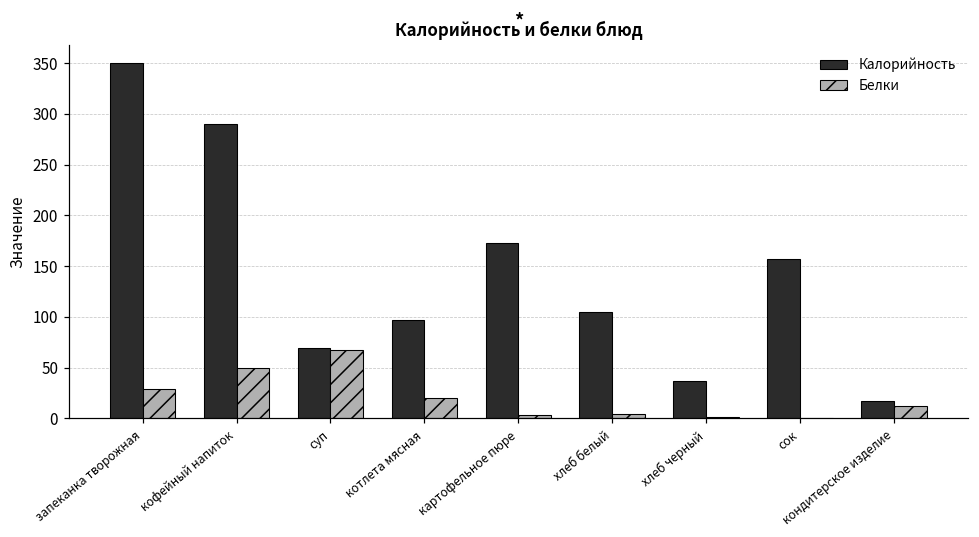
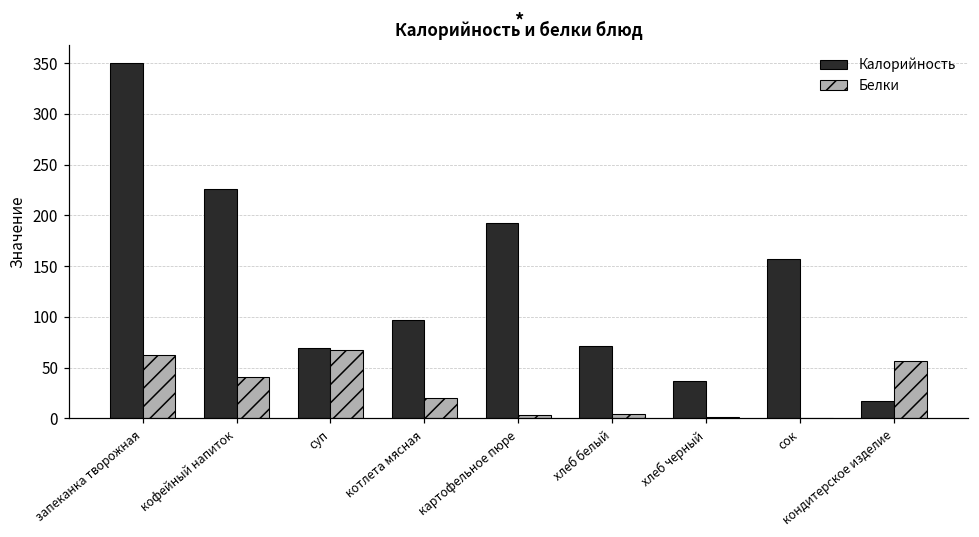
  {
    "Калорийность": {
      "запеканка творожная": 350,
-     "кофейный напиток": 290,
+     "кофейный напиток": 230,
      "суп": 70,
      "котлета мясная": 100,
-     "картофельное пюре": 170,
-     "хлеб белый": 110,
+     "картофельное пюре": 190,
+     "хлеб белый": 70,
      "хлеб черный": 40,
      "сок": 160,
      "кондитерское изделие": 20
    },
    "Белки": {
-     "запеканка творожная": 30,
-     "кофейный напиток": 50,
+     "запеканка творожная": 60,
+     "кофейный напиток": 40,
      "суп": 70,
      "котлета мясная": 20,
      "картофельное пюре": 0,
      "хлеб белый": 0,
      "сок": 0,
-     "кондитерское изделие": 10
+     "кондитерское изделие": 60
    }
  }
